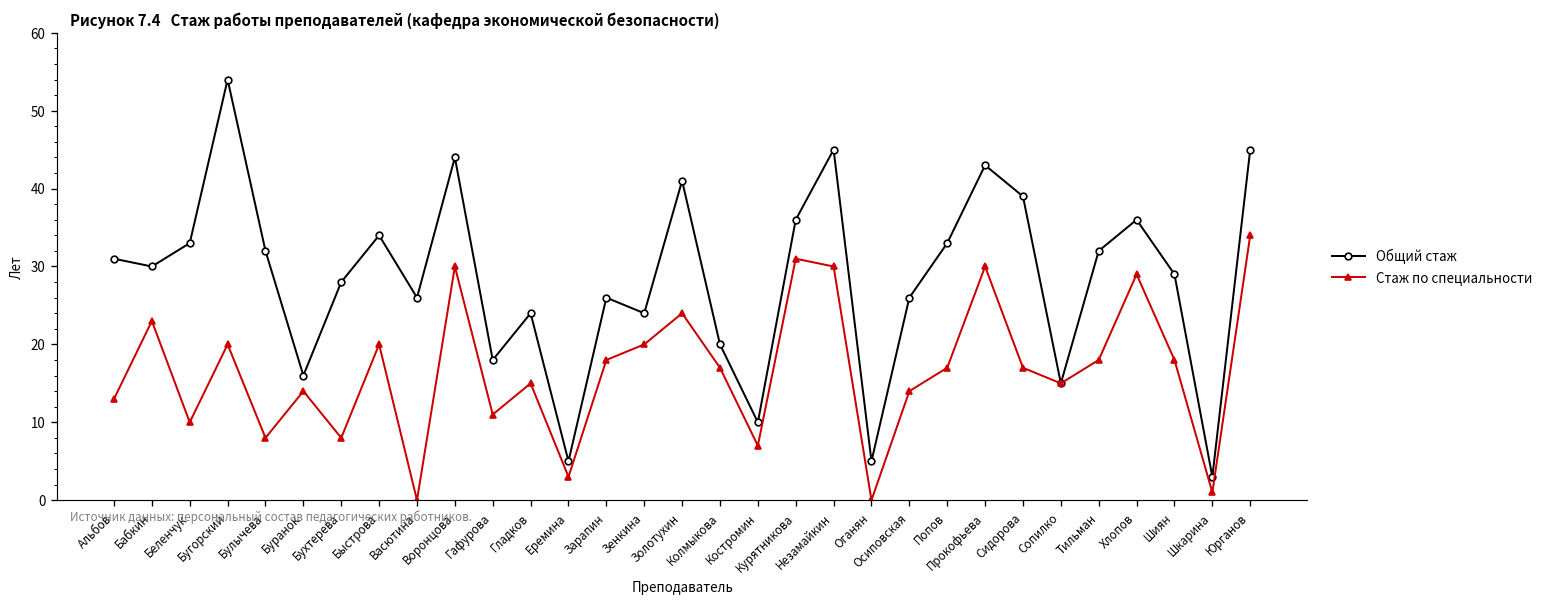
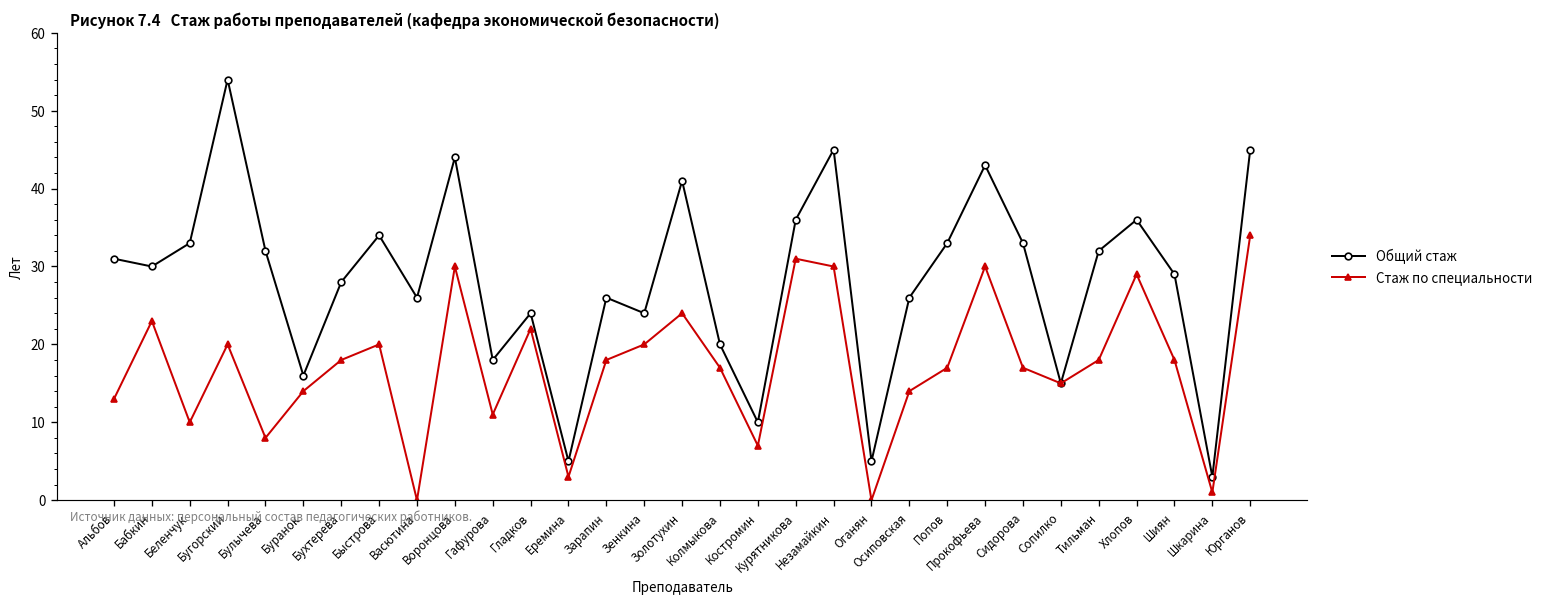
  {
    "Общий стаж": {
      "Альбов": 31,
      "Бабкин": 30,
      "Беленчук": 33,
      "Бугорский": 54,
      "Булычева": 32,
      "Буранок": 16,
      "Бухтерева": 28,
      "Быстрова": 34,
      "Васютина": 26,
      "Воронцова": 44,
      "Гафурова": 18,
      "Гладков": 24,
      "Еремина": 5,
      "Зарапин": 26,
      "Зенкина": 24,
      "Золотухин": 41,
      "Колмыкова": 20,
      "Костромин": 10,
      "Курятникова": 36,
      "Незамайкин": 45,
      "Оганян": 5,
      "Осиповская": 26,
      "Попов": 33,
      "Прокофьева": 43,
-     "Сидорова": 39,
+     "Сидорова": 33,
      "Тильман": 32,
      "Хлопов": 36,
      "Шиян": 29,
      "Шкарина": 3,
      "Юрганов": 45
    },
    "Стаж по специальности": {
      "Альбов": 13,
      "Бабкин": 23,
      "Беленчук": 10,
      "Бугорский": 20,
      "Булычева": 8,
      "Буранок": 14,
-     "Бухтерева": 8,
+     "Бухтерева": 18,
      "Быстрова": 20,
      "Васютина": 0,
      "Воронцова": 30,
      "Гафурова": 11,
-     "Гладков": 15,
+     "Гладков": 22,
      "Еремина": 3,
      "Зарапин": 18,
      "Зенкина": 20,
      "Золотухин": 24,
      "Колмыкова": 17,
      "Костромин": 7,
      "Курятникова": 31,
      "Незамайкин": 30,
      "Оганян": 0,
      "Осиповская": 14,
      "Попов": 17,
      "Прокофьева": 30,
      "Сидорова": 17,
      "Тильман": 18,
      "Хлопов": 29,
      "Шиян": 18,
      "Шкарина": 1,
      "Юрганов": 34
    }
  }
